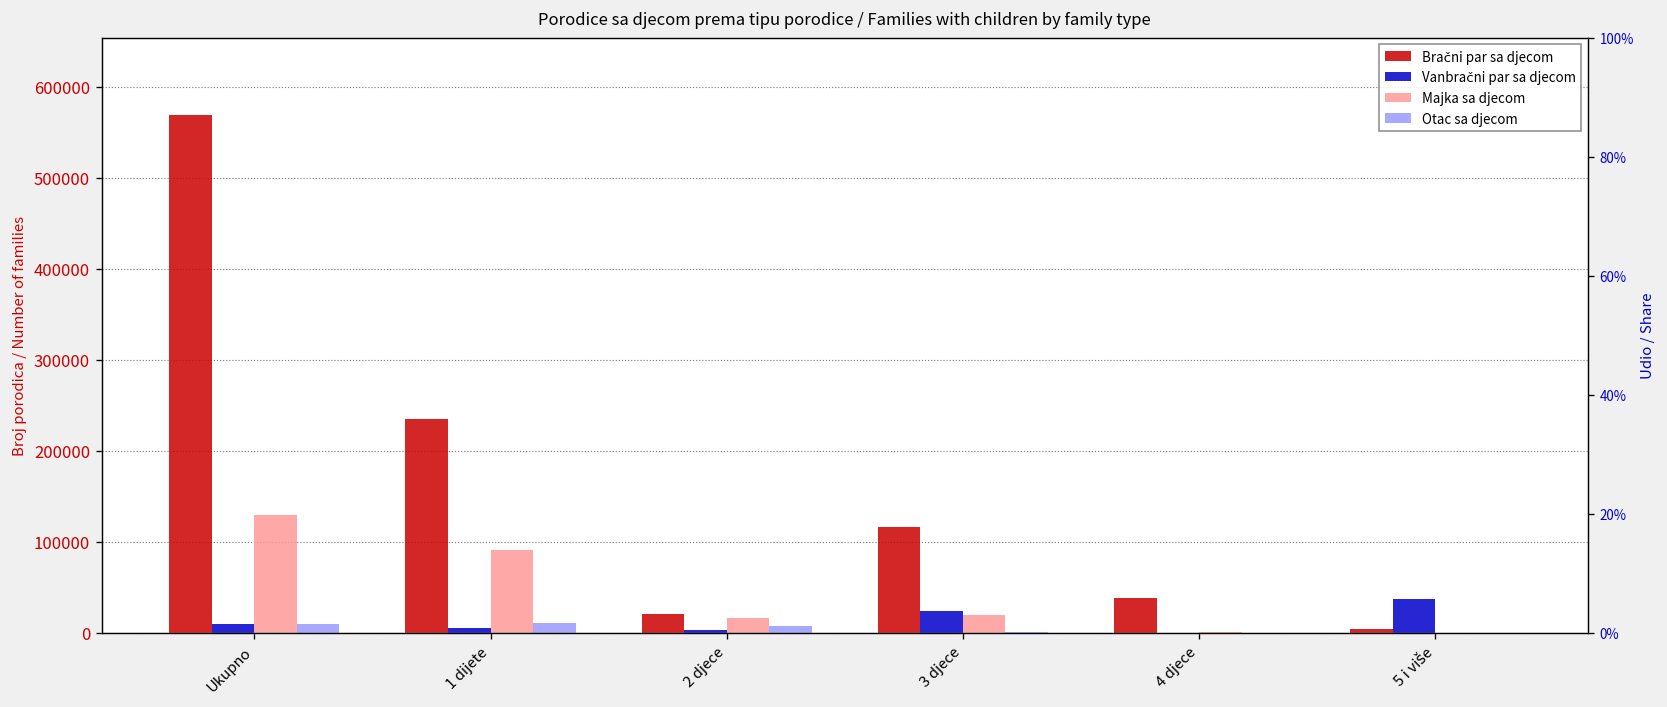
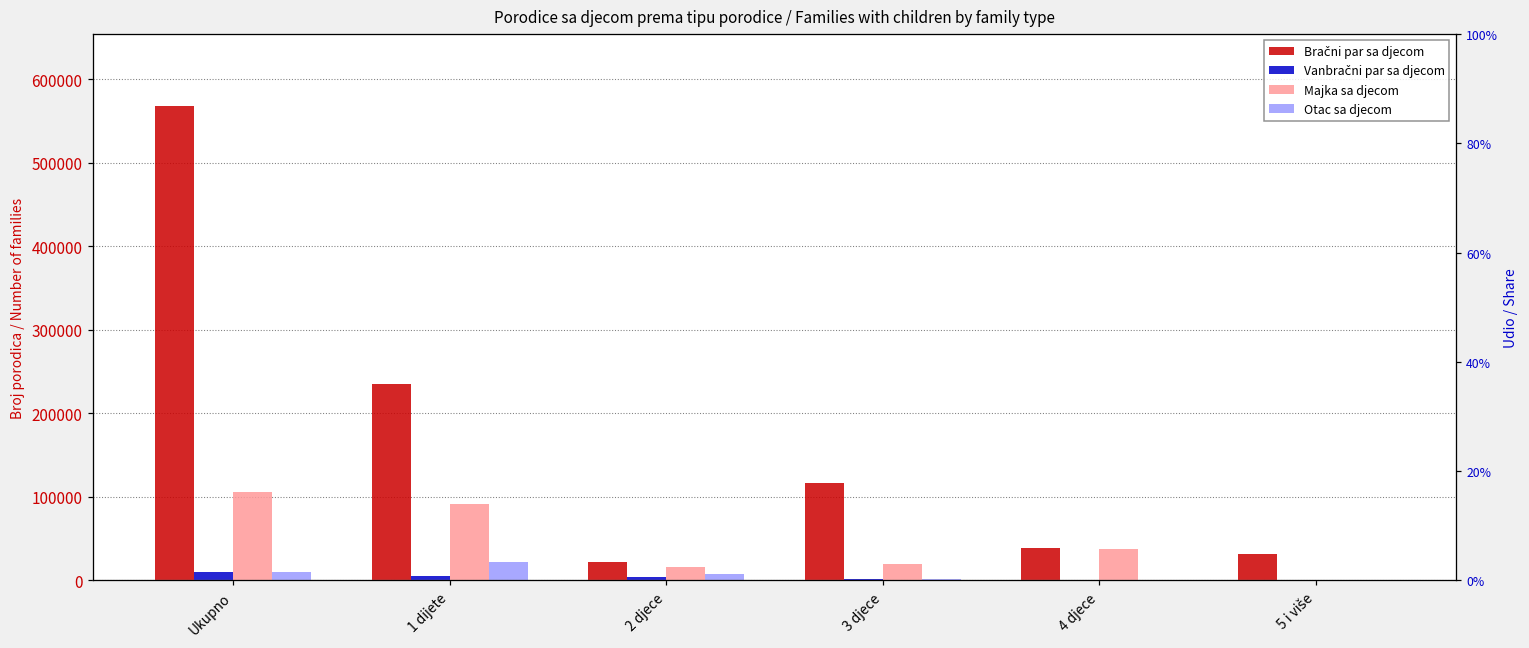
  {
    "Bračni par sa djecom": {
      "Ukupno": 570000,
      "1 dijete": 240000,
      "2 djece": 20000,
      "3 djece": 120000,
      "4 djece": 40000,
-     "5 i više": 0
+     "5 i više": 30000
    },
    "Vanbračni par sa djecom": {
      "Ukupno": 10000,
      "1 dijete": 10000,
      "2 djece": 0,
-     "3 djece": 20000,
-     "5 i više": 40000
+     "3 djece": 0,
+     "5 i više": 0
    },
    "Majka sa djecom": {
-     "Ukupno": 130000,
+     "Ukupno": 110000,
      "1 dijete": 90000,
      "2 djece": 20000,
      "3 djece": 20000,
-     "4 djece": 0
+     "4 djece": 40000
    },
    "Otac sa djecom": {
      "Ukupno": 10000,
-     "1 dijete": 10000,
+     "1 dijete": 20000,
      "2 djece": 10000
    }
  }
